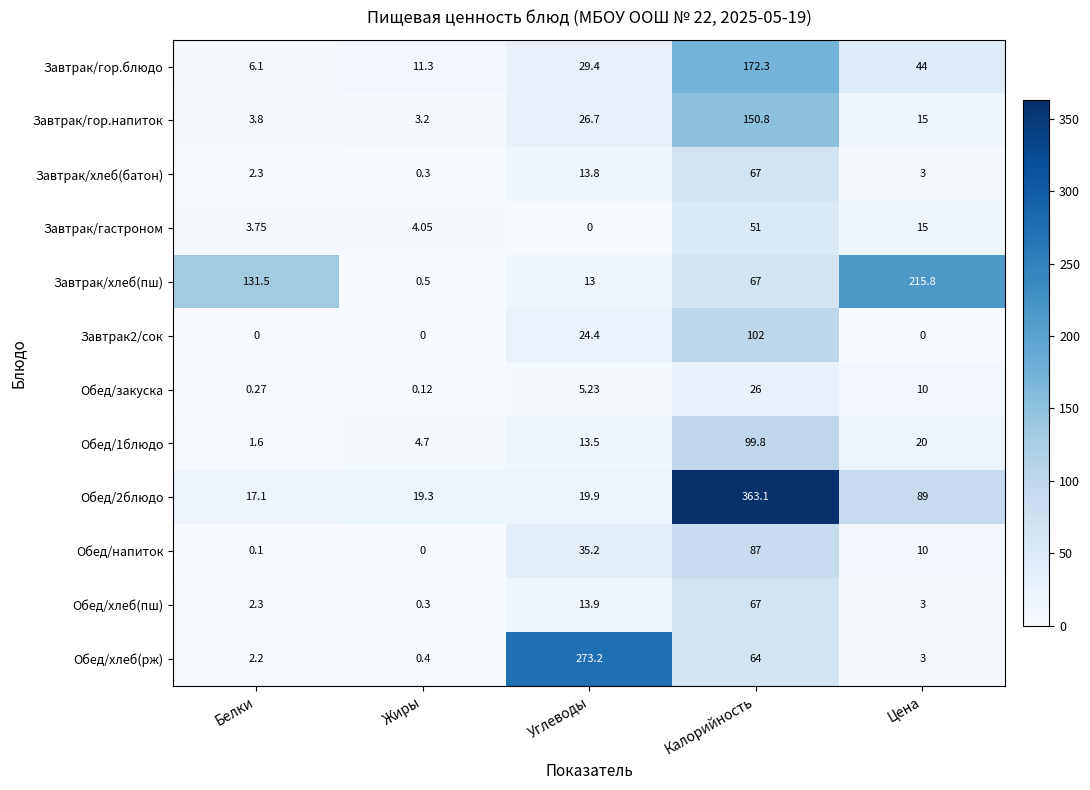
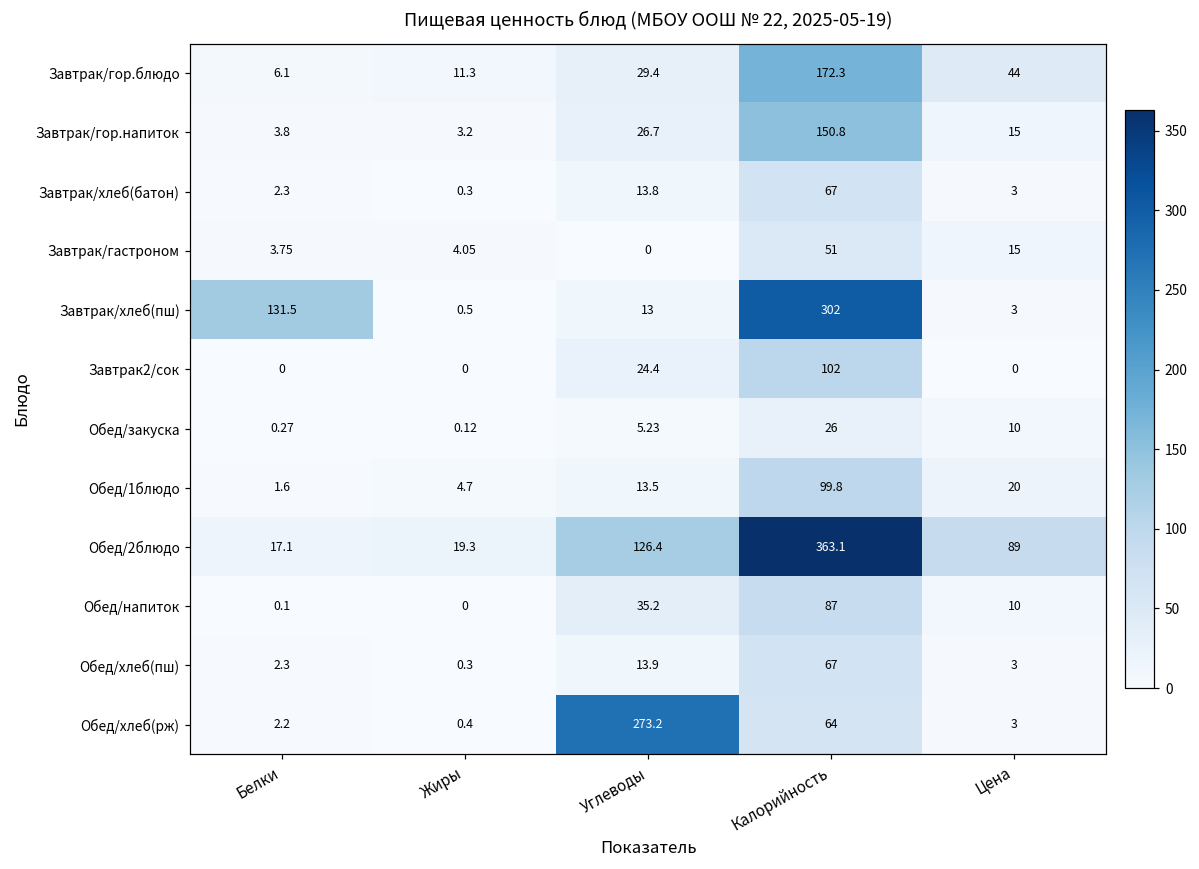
  {
    "Завтрак/гор.блюдо": {
      "Белки": 6.1,
      "Жиры": 11.3,
      "Углеводы": 29.4,
      "Калорийность": 172.3,
      "Цена": 44
    },
    "Завтрак/гор.напиток": {
      "Белки": 3.8,
      "Жиры": 3.2,
      "Углеводы": 26.7,
      "Калорийность": 150.8,
      "Цена": 15
    },
    "Завтрак/хлеб(батон)": {
      "Белки": 2.3,
      "Жиры": 0.3,
      "Углеводы": 13.8,
      "Калорийность": 67,
      "Цена": 3
    },
    "Завтрак/гастроном": {
      "Белки": 3.75,
      "Жиры": 4.05,
      "Углеводы": 0,
      "Калорийность": 51,
      "Цена": 15
    },
    "Завтрак/хлеб(пш)": {
      "Белки": 131.5,
      "Жиры": 0.5,
      "Углеводы": 13,
-     "Калорийность": 67,
-     "Цена": 215.8
+     "Калорийность": 302,
+     "Цена": 3
    },
    "Завтрак2/сок": {
      "Белки": 0,
      "Жиры": 0,
      "Углеводы": 24.4,
      "Калорийность": 102,
      "Цена": 0
    },
    "Обед/закуска": {
      "Белки": 0.27,
      "Жиры": 0.12,
      "Углеводы": 5.23,
      "Калорийность": 26,
      "Цена": 10
    },
    "Обед/1блюдо": {
      "Белки": 1.6,
      "Жиры": 4.7,
      "Углеводы": 13.5,
      "Калорийность": 99.8,
      "Цена": 20
    },
    "Обед/2блюдо": {
      "Белки": 17.1,
      "Жиры": 19.3,
-     "Углеводы": 19.9,
+     "Углеводы": 126.4,
      "Калорийность": 363.1,
      "Цена": 89
    },
    "Обед/напиток": {
      "Белки": 0.1,
      "Жиры": 0,
      "Углеводы": 35.2,
      "Калорийность": 87,
      "Цена": 10
    },
    "Обед/хлеб(пш)": {
      "Белки": 2.3,
      "Жиры": 0.3,
      "Углеводы": 13.9,
      "Калорийность": 67,
      "Цена": 3
    },
    "Обед/хлеб(рж)": {
      "Белки": 2.2,
      "Жиры": 0.4,
      "Углеводы": 273.2,
      "Калорийность": 64,
      "Цена": 3
    }
  }
